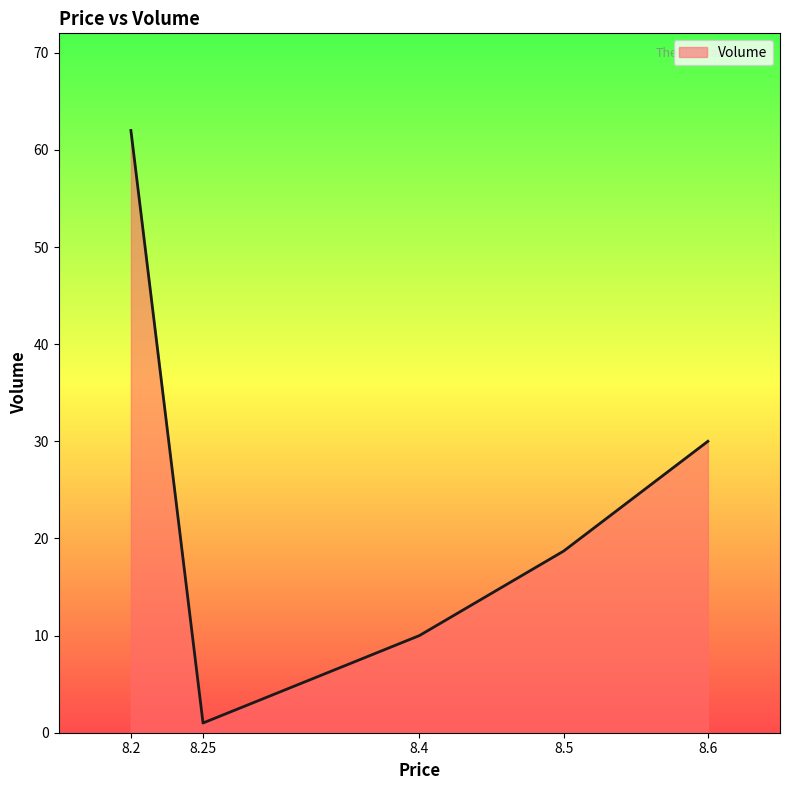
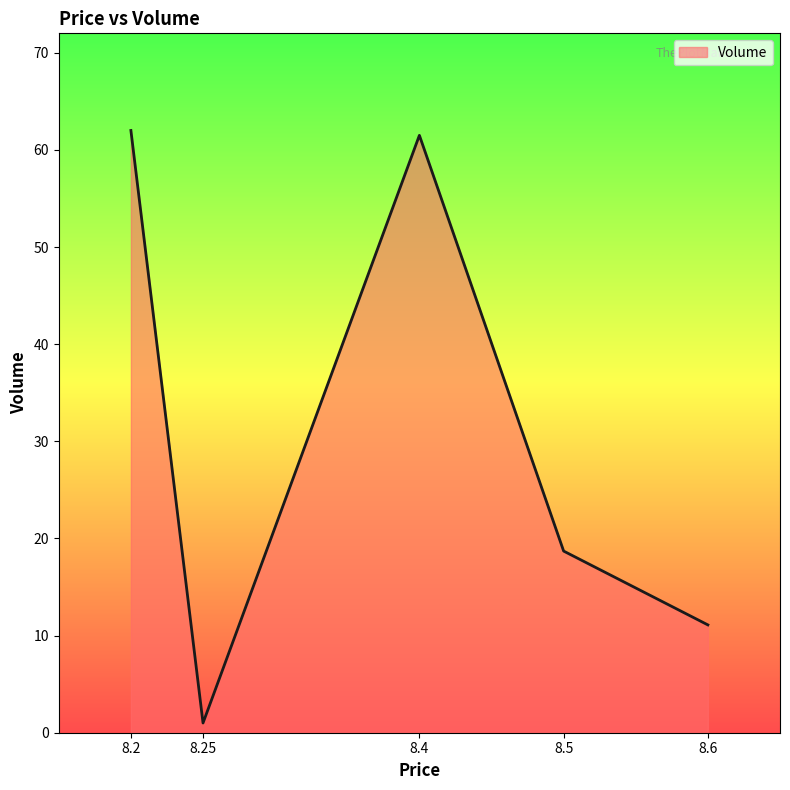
  {
    "8.2": 62,
    "8.25": 1,
-   "8.4": 10,
+   "8.4": 62,
    "8.5": 19,
-   "8.6": 30
+   "8.6": 11
  }
